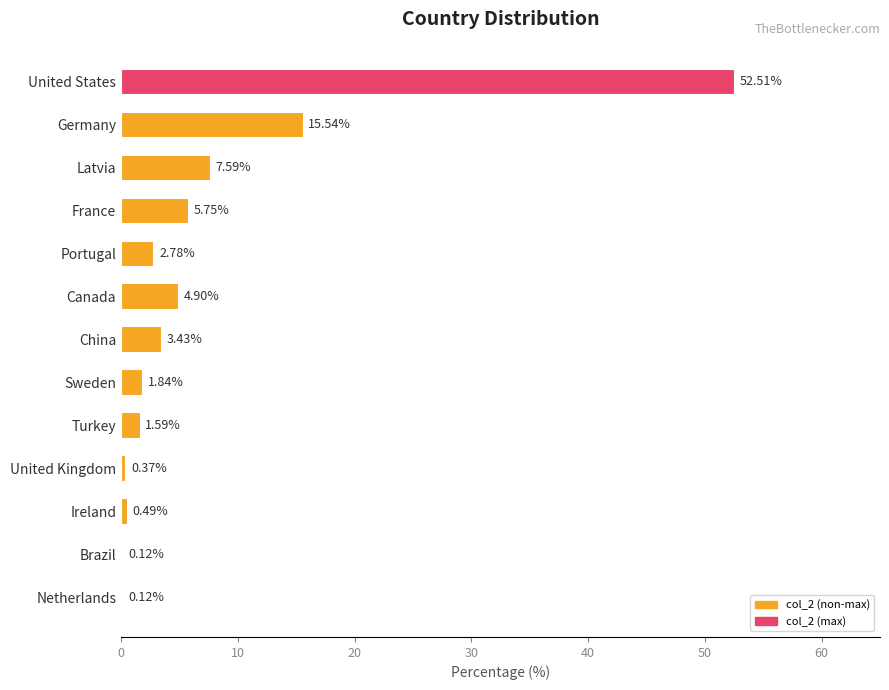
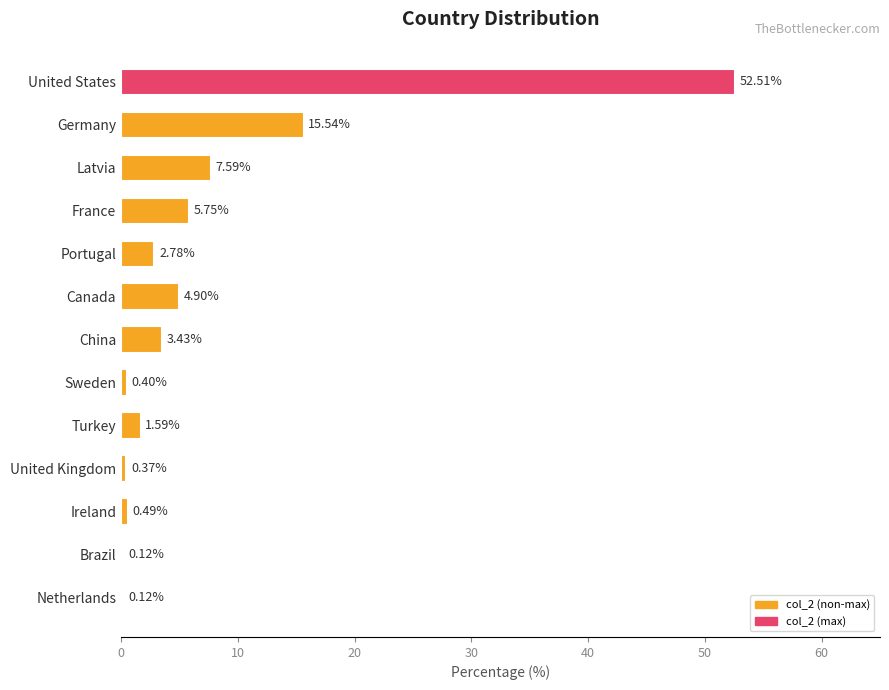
  {
    "United States": "52.51%",
    "Germany": "15.54%",
    "Latvia": "7.59%",
    "France": "5.75%",
    "Portugal": "2.78%",
    "Canada": "4.90%",
    "China": "3.43%",
-   "Sweden": "1.84%",
+   "Sweden": "0.40%",
    "Turkey": "1.59%",
    "United Kingdom": "0.37%",
    "Ireland": "0.49%",
    "Brazil": "0.12%",
    "Netherlands": "0.12%"
  }
